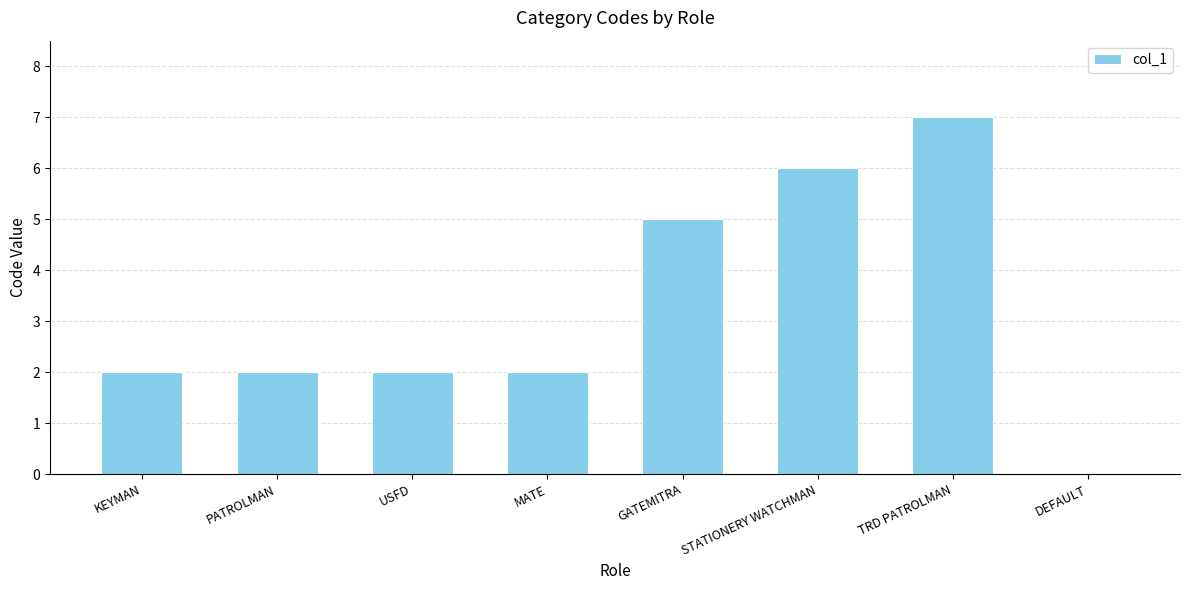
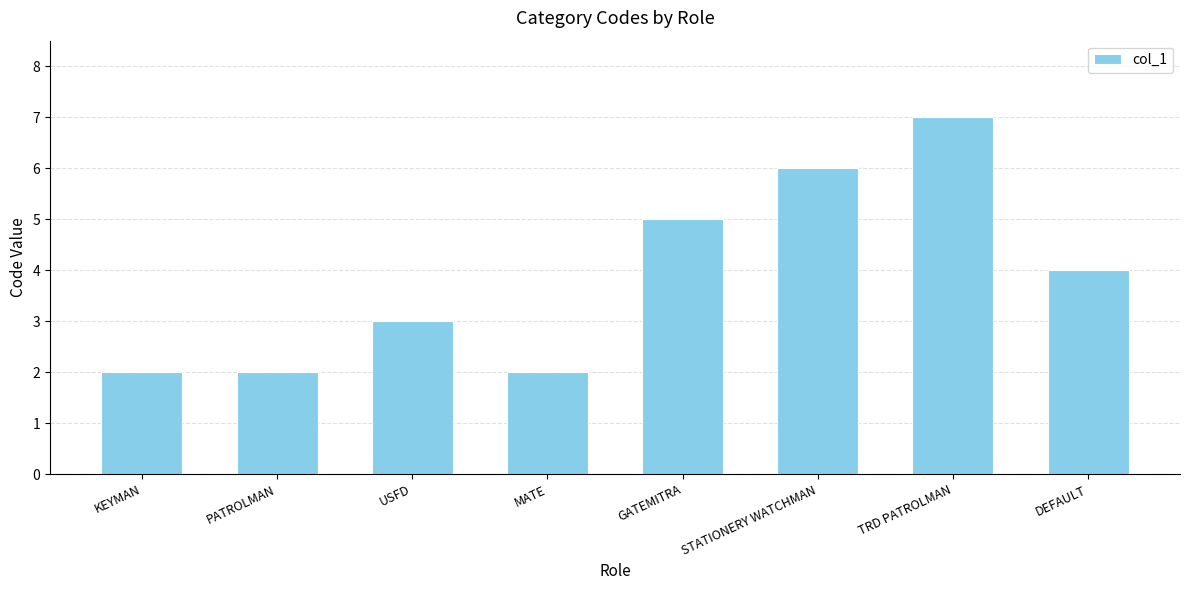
  {
    "KEYMAN": 2,
    "PATROLMAN": 2,
-   "USFD": 2,
+   "USFD": 3,
    "MATE": 2,
    "GATEMITRA": 5,
    "STATIONERY WATCHMAN": 6,
    "TRD PATROLMAN": 7,
-   "DEFAULT": 0
+   "DEFAULT": 4
  }
